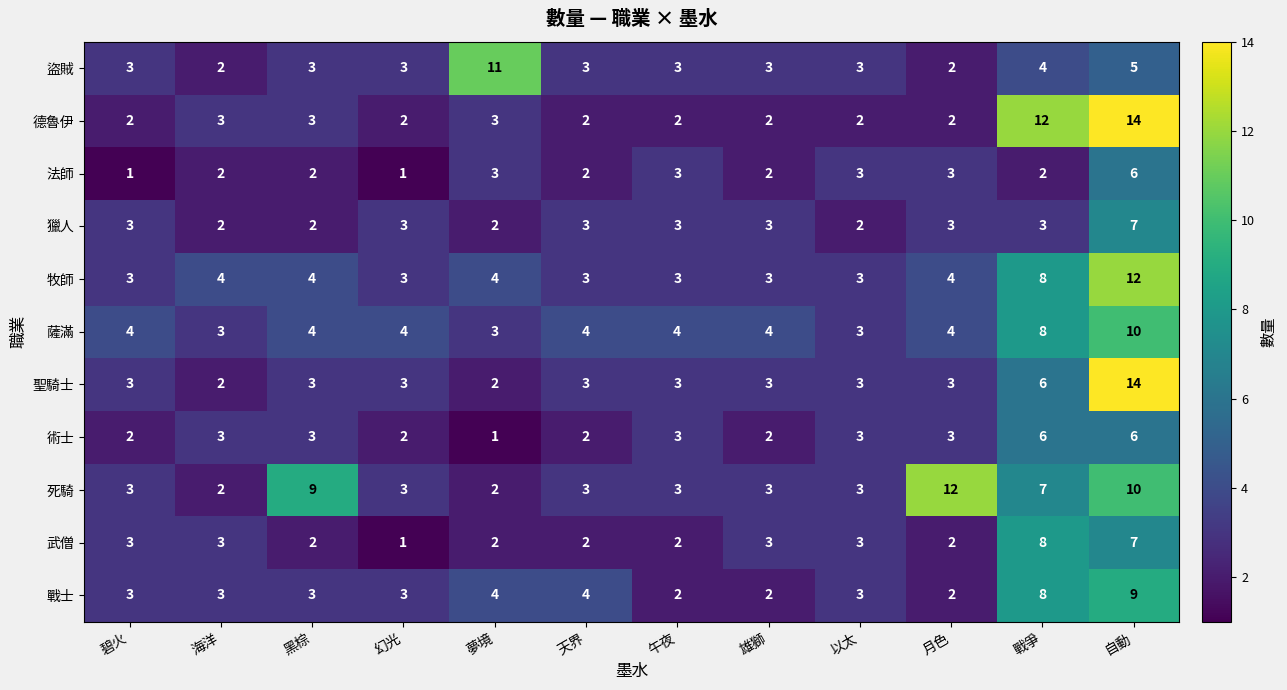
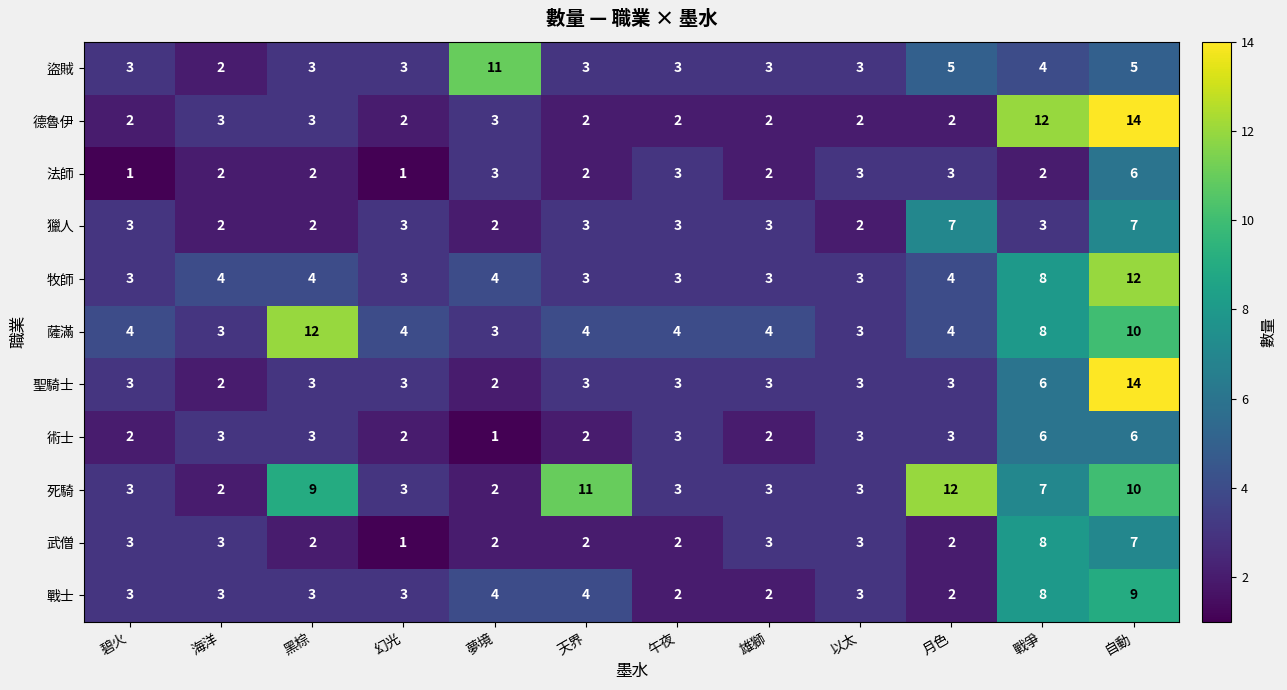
  {
    "盜賊": {
      "碧火": 3,
      "海洋": 2,
      "黑棕": 3,
      "幻光": 3,
      "夢境": 11,
      "天界": 3,
      "午夜": 3,
      "雄獅": 3,
      "以太": 3,
-     "月色": 2,
+     "月色": 5,
      "戰爭": 4,
      "自動": 5
    },
    "德魯伊": {
      "碧火": 2,
      "海洋": 3,
      "黑棕": 3,
      "幻光": 2,
      "夢境": 3,
      "天界": 2,
      "午夜": 2,
      "雄獅": 2,
      "以太": 2,
      "月色": 2,
      "戰爭": 12,
      "自動": 14
    },
    "法師": {
      "碧火": 1,
      "海洋": 2,
      "黑棕": 2,
      "幻光": 1,
      "夢境": 3,
      "天界": 2,
      "午夜": 3,
      "雄獅": 2,
      "以太": 3,
      "月色": 3,
      "戰爭": 2,
      "自動": 6
    },
    "獵人": {
      "碧火": 3,
      "海洋": 2,
      "黑棕": 2,
      "幻光": 3,
      "夢境": 2,
      "天界": 3,
      "午夜": 3,
      "雄獅": 3,
      "以太": 2,
-     "月色": 3,
+     "月色": 7,
      "戰爭": 3,
      "自動": 7
    },
    "牧師": {
      "碧火": 3,
      "海洋": 4,
      "黑棕": 4,
      "幻光": 3,
      "夢境": 4,
      "天界": 3,
      "午夜": 3,
      "雄獅": 3,
      "以太": 3,
      "月色": 4,
      "戰爭": 8,
      "自動": 12
    },
    "薩滿": {
      "碧火": 4,
      "海洋": 3,
-     "黑棕": 4,
+     "黑棕": 12,
      "幻光": 4,
      "夢境": 3,
      "天界": 4,
      "午夜": 4,
      "雄獅": 4,
      "以太": 3,
      "月色": 4,
      "戰爭": 8,
      "自動": 10
    },
    "聖騎士": {
      "碧火": 3,
      "海洋": 2,
      "黑棕": 3,
      "幻光": 3,
      "夢境": 2,
      "天界": 3,
      "午夜": 3,
      "雄獅": 3,
      "以太": 3,
      "月色": 3,
      "戰爭": 6,
      "自動": 14
    },
    "術士": {
      "碧火": 2,
      "海洋": 3,
      "黑棕": 3,
      "幻光": 2,
      "夢境": 1,
      "天界": 2,
      "午夜": 3,
      "雄獅": 2,
      "以太": 3,
      "月色": 3,
      "戰爭": 6,
      "自動": 6
    },
    "死騎": {
      "碧火": 3,
      "海洋": 2,
      "黑棕": 9,
      "幻光": 3,
      "夢境": 2,
-     "天界": 3,
+     "天界": 11,
      "午夜": 3,
      "雄獅": 3,
      "以太": 3,
      "月色": 12,
      "戰爭": 7,
      "自動": 10
    },
    "武僧": {
      "碧火": 3,
      "海洋": 3,
      "黑棕": 2,
      "幻光": 1,
      "夢境": 2,
      "天界": 2,
      "午夜": 2,
      "雄獅": 3,
      "以太": 3,
      "月色": 2,
      "戰爭": 8,
      "自動": 7
    },
    "戰士": {
      "碧火": 3,
      "海洋": 3,
      "黑棕": 3,
      "幻光": 3,
      "夢境": 4,
      "天界": 4,
      "午夜": 2,
      "雄獅": 2,
      "以太": 3,
      "月色": 2,
      "戰爭": 8,
      "自動": 9
    }
  }
